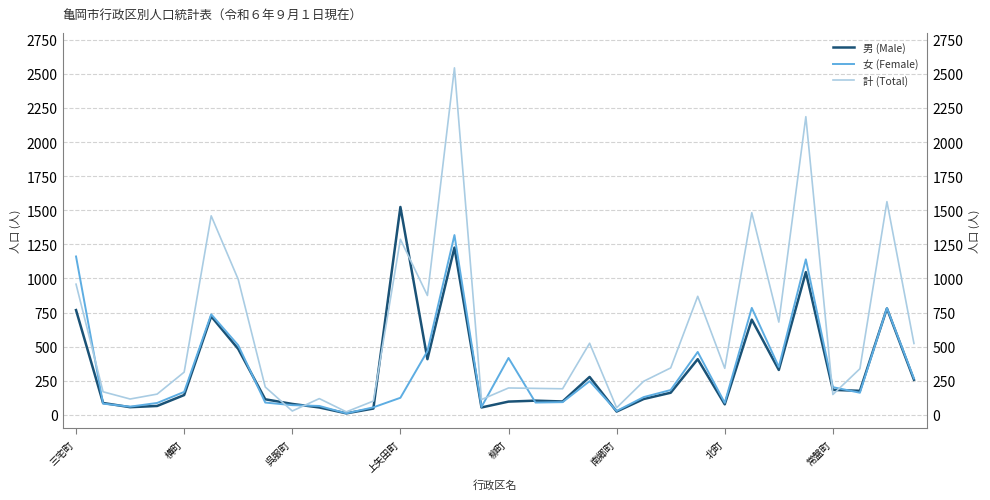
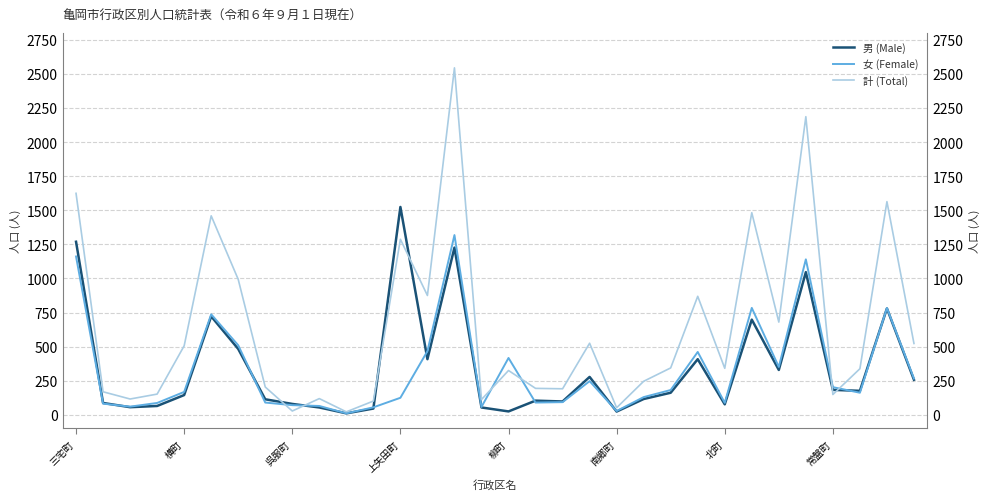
  {
    "男 (Male)": {
-     "三宅町": 770,
+     "三宅町": 1270,
      "横町": 150,
      "上矢田町": 1520,
-     "柳町": 100,
+     "柳町": 30,
      "常盤町": 180
    },
    "女 (Female)": {
      "三宅町": 1160,
      "横町": 170,
      "上矢田町": 130,
      "柳町": 420,
      "常盤町": 200
    },
    "計 (Total)": {
-     "三宅町": 960,
-     "横町": 310,
+     "三宅町": 1620,
+     "横町": 510,
      "呉服町": 30,
      "上矢田町": 1290,
-     "柳町": 200,
+     "柳町": 330,
      "南郷町": 50,
      "北町": 340,
      "常盤町": 150
    }
  }
